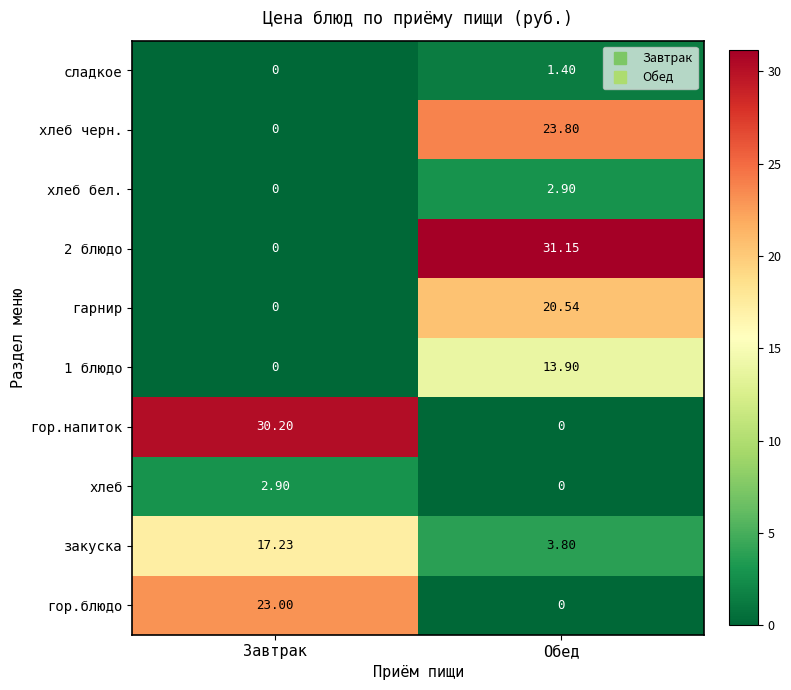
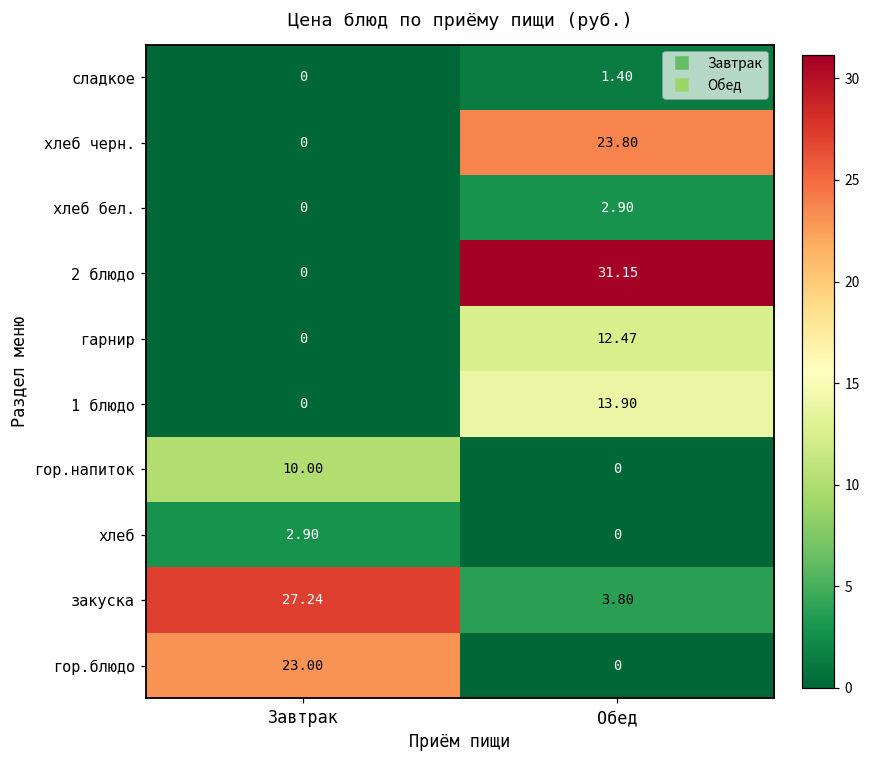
  {
    "сладкое": {
      "Завтрак": 0,
      "Обед": 1.40
    },
    "хлеб черн.": {
      "Завтрак": 0,
      "Обед": 23.80
    },
    "хлеб бел.": {
      "Завтрак": 0,
      "Обед": 2.90
    },
    "2 блюдо": {
      "Завтрак": 0,
      "Обед": 31.15
    },
    "гарнир": {
      "Завтрак": 0,
-     "Обед": 20.54
+     "Обед": 12.47
    },
    "1 блюдо": {
      "Завтрак": 0,
      "Обед": 13.90
    },
    "гор.напиток": {
-     "Завтрак": 30.20,
+     "Завтрак": 10.00,
      "Обед": 0
    },
    "хлеб": {
      "Завтрак": 2.90,
      "Обед": 0
    },
    "закуска": {
-     "Завтрак": 17.23,
+     "Завтрак": 27.24,
      "Обед": 3.80
    },
    "гор.блюдо": {
      "Завтрак": 23.00,
      "Обед": 0
    }
  }
